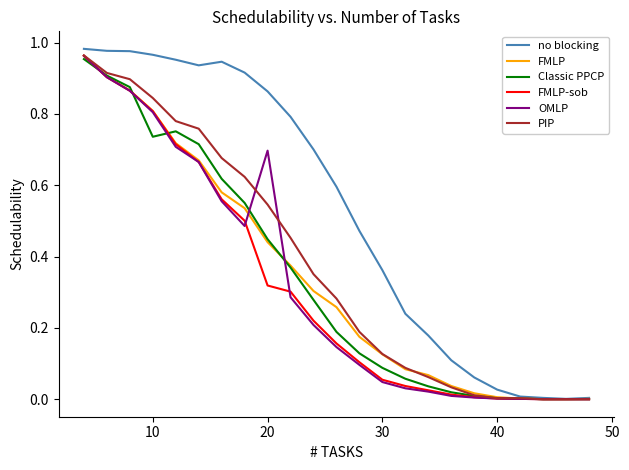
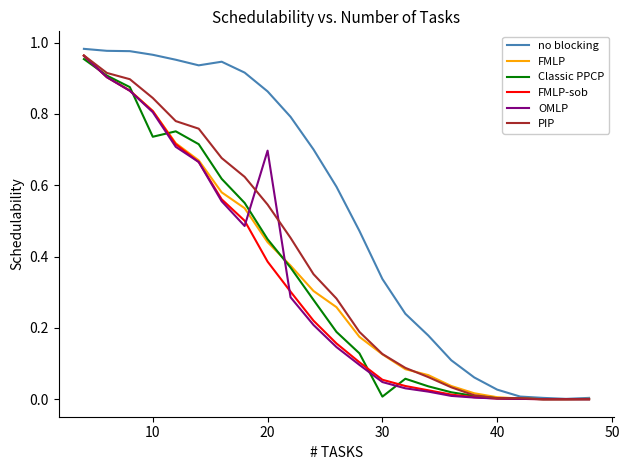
  {
    "no blocking": {
      "10": 0.97,
      "20": 0.86,
-     "30": 0.36,
+     "30": 0.34,
      "40": 0.03
    },
    "FMLP": {
      "20": 0.44
    },
    "Classic PPCP": {
      "10": 0.74,
      "20": 0.45,
-     "30": 0.09
+     "30": 0.01
    },
    "FMLP-sob": {
-     "20": 0.32
+     "20": 0.39
    },
    "OMLP": {
      "20": 0.70
    },
    "PIP": {
      "10": 0.84,
      "20": 0.55
    }
  }
